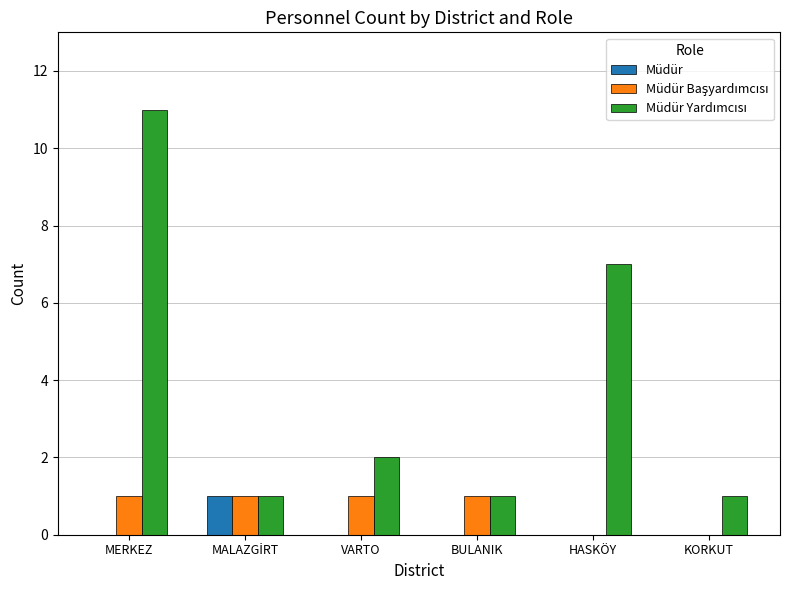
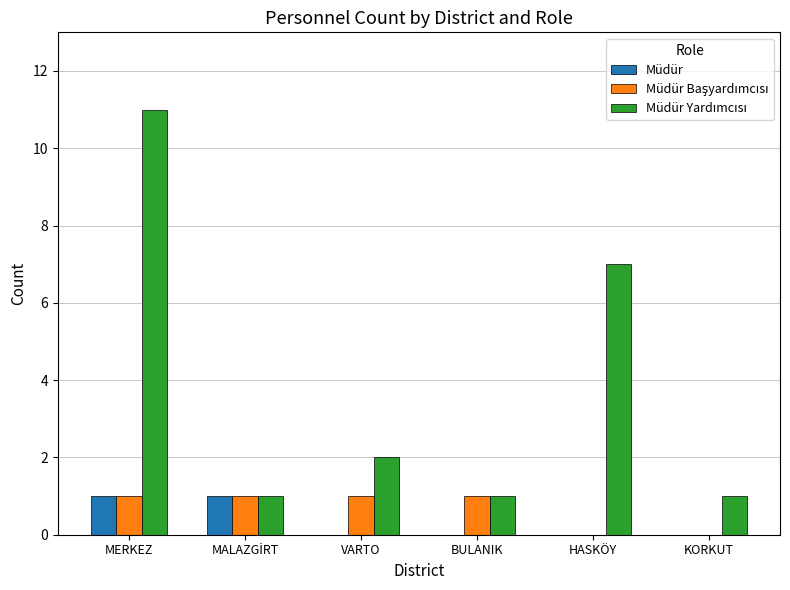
  {
    "Müdür": {
-     "MERKEZ": 0,
+     "MERKEZ": 1,
      "MALAZGİRT": 1,
      "VARTO": 0,
      "BULANIK": 0,
      "HASKÖY": 0,
      "KORKUT": 0
    },
    "Müdür Başyardımcısı": {
      "MERKEZ": 1,
      "MALAZGİRT": 1,
      "VARTO": 1,
      "BULANIK": 1,
      "HASKÖY": 0,
      "KORKUT": 0
    },
    "Müdür Yardımcısı": {
      "MERKEZ": 11,
      "MALAZGİRT": 1,
      "VARTO": 2,
      "BULANIK": 1,
      "HASKÖY": 7,
      "KORKUT": 1
    }
  }
